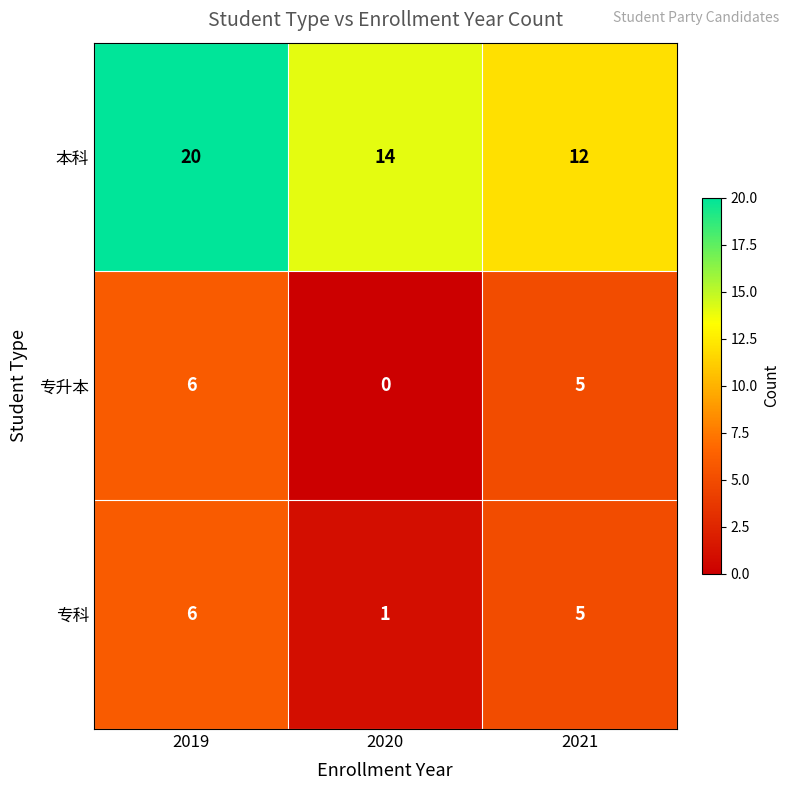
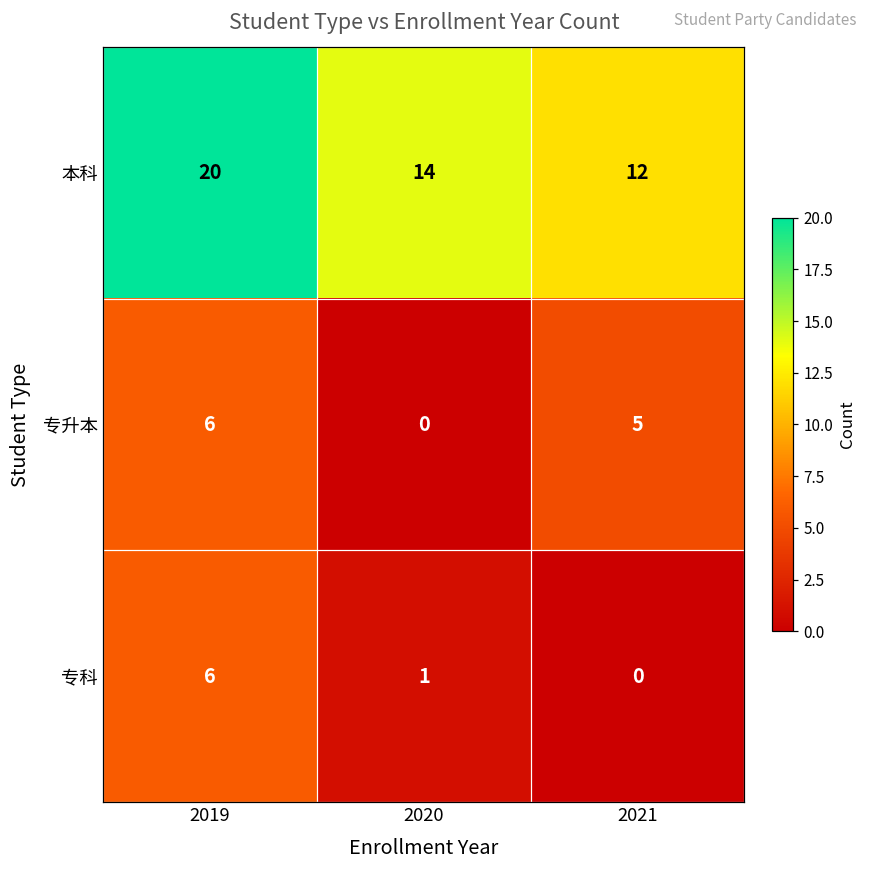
  {
    "本科": {
      "2019": 20,
      "2020": 14,
      "2021": 12
    },
    "专升本": {
      "2019": 6,
      "2020": 0,
      "2021": 5
    },
    "专科": {
      "2019": 6,
      "2020": 1,
-     "2021": 5
+     "2021": 0
    }
  }
